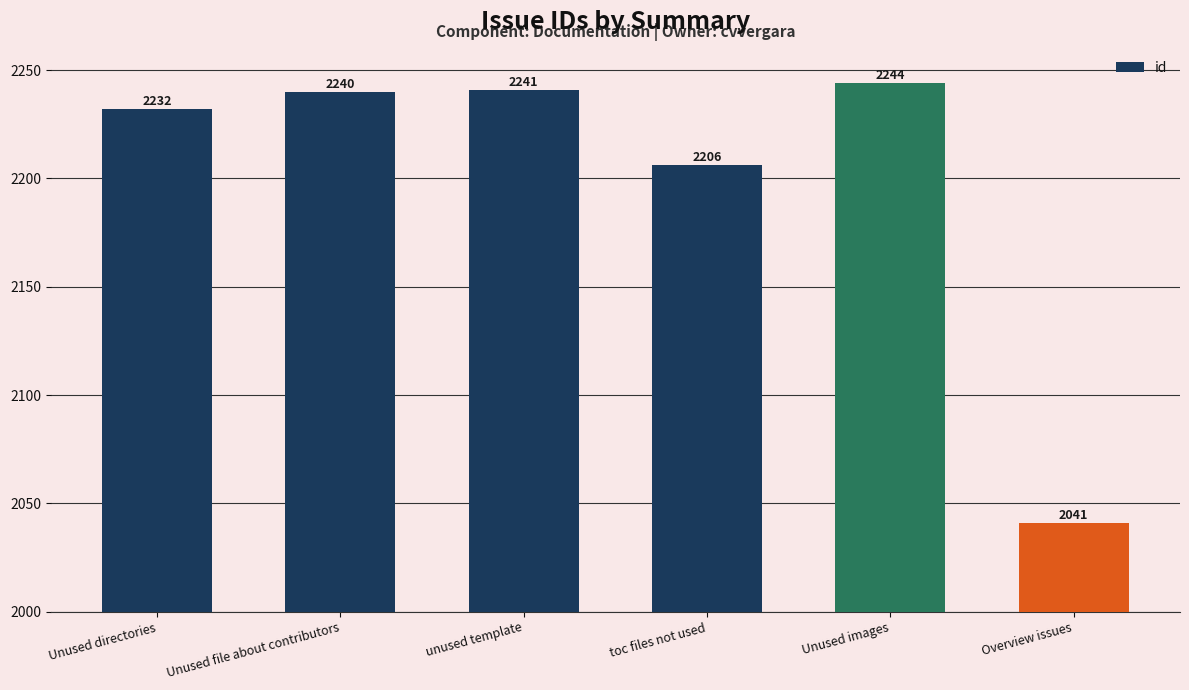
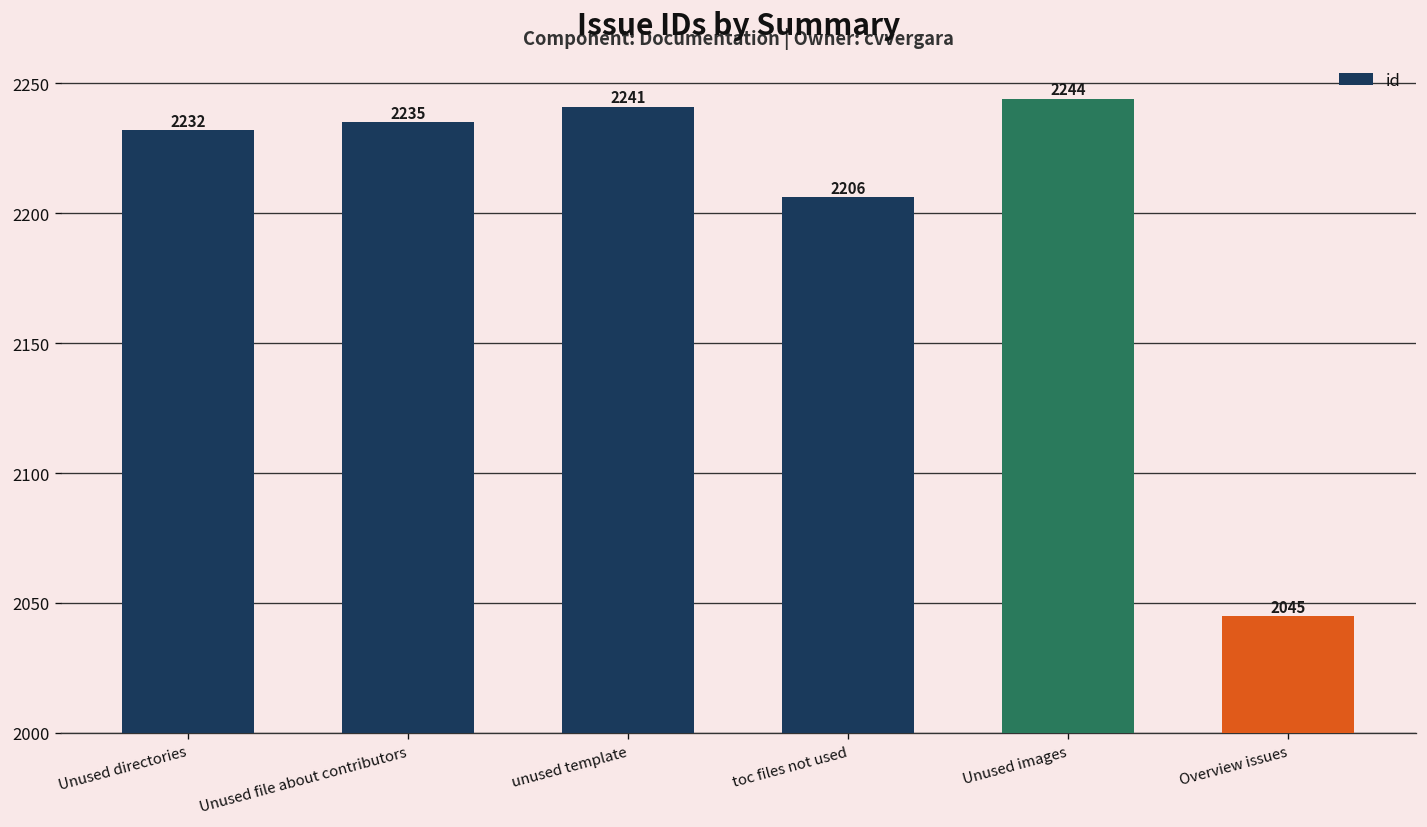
  {
    "Unused directories": 2232,
-   "Unused file about contributors": 2240,
+   "Unused file about contributors": 2235,
    "unused template": 2241,
    "toc files not used": 2206,
    "Unused images": 2244,
-   "Overview issues": 2041
+   "Overview issues": 2045
  }
